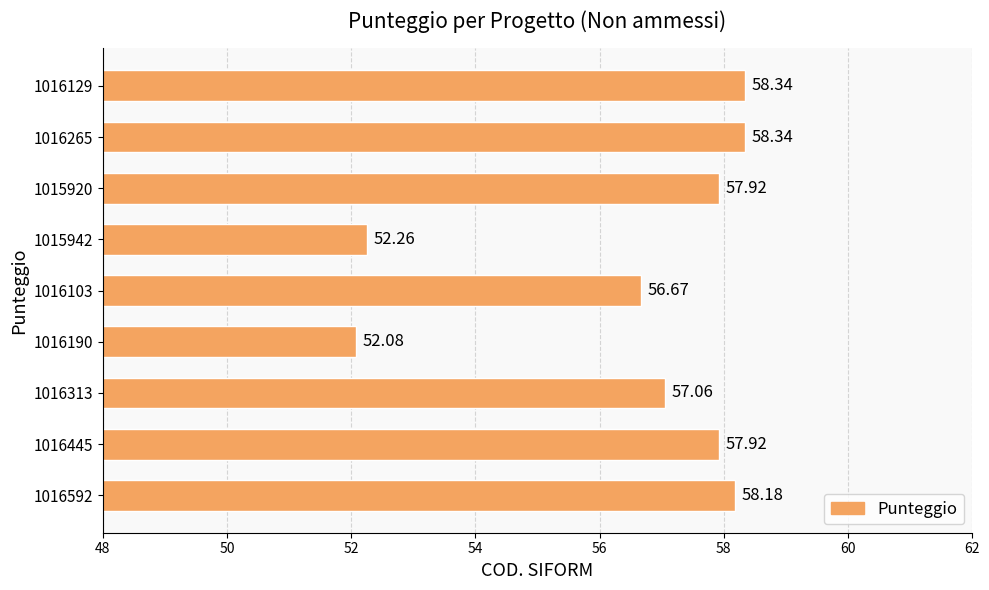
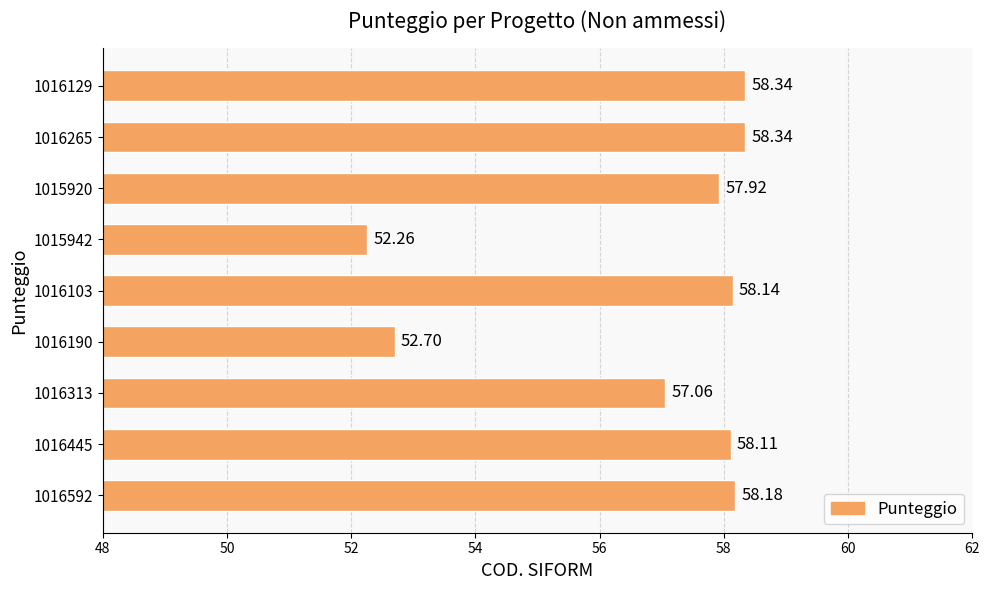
  {
    "1016129": 58.34,
    "1016265": 58.34,
    "1015920": 57.92,
    "1015942": 52.26,
-   "1016103": 56.67,
-   "1016190": 52.08,
+   "1016103": 58.14,
+   "1016190": 52.70,
    "1016313": 57.06,
-   "1016445": 57.92,
+   "1016445": 58.11,
    "1016592": 58.18
  }
